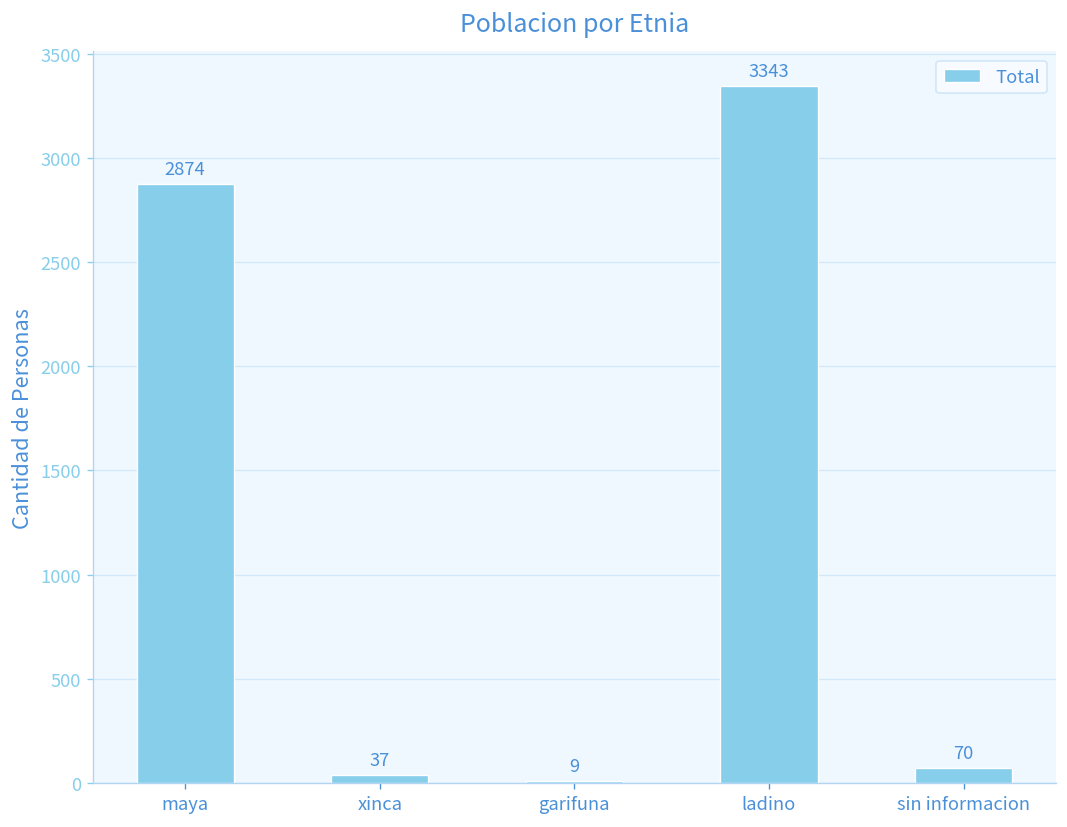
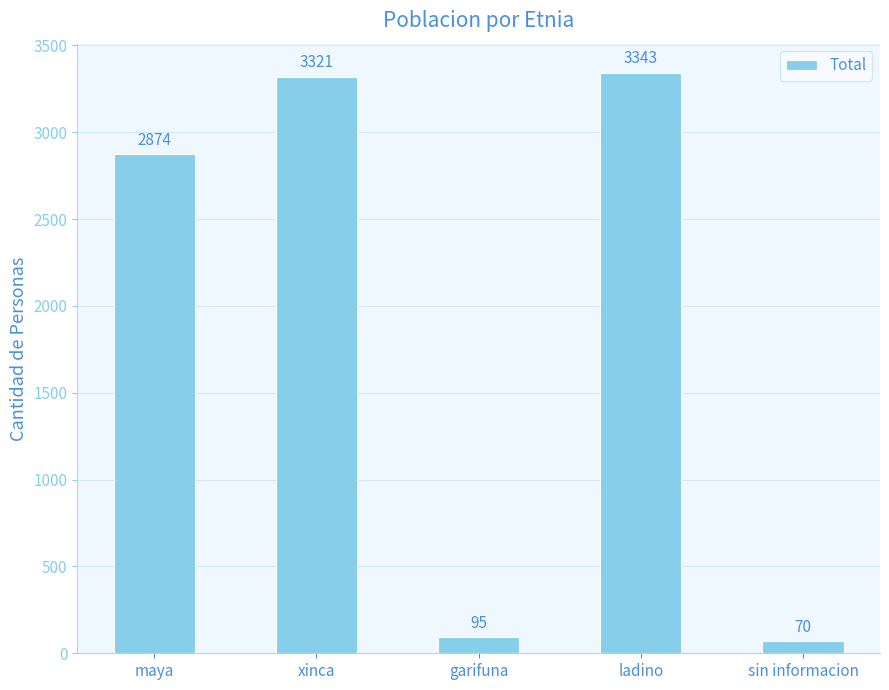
  {
    "maya": 2874,
-   "xinca": 37,
-   "garifuna": 9,
+   "xinca": 3321,
+   "garifuna": 95,
    "ladino": 3343,
    "sin informacion": 70
  }
